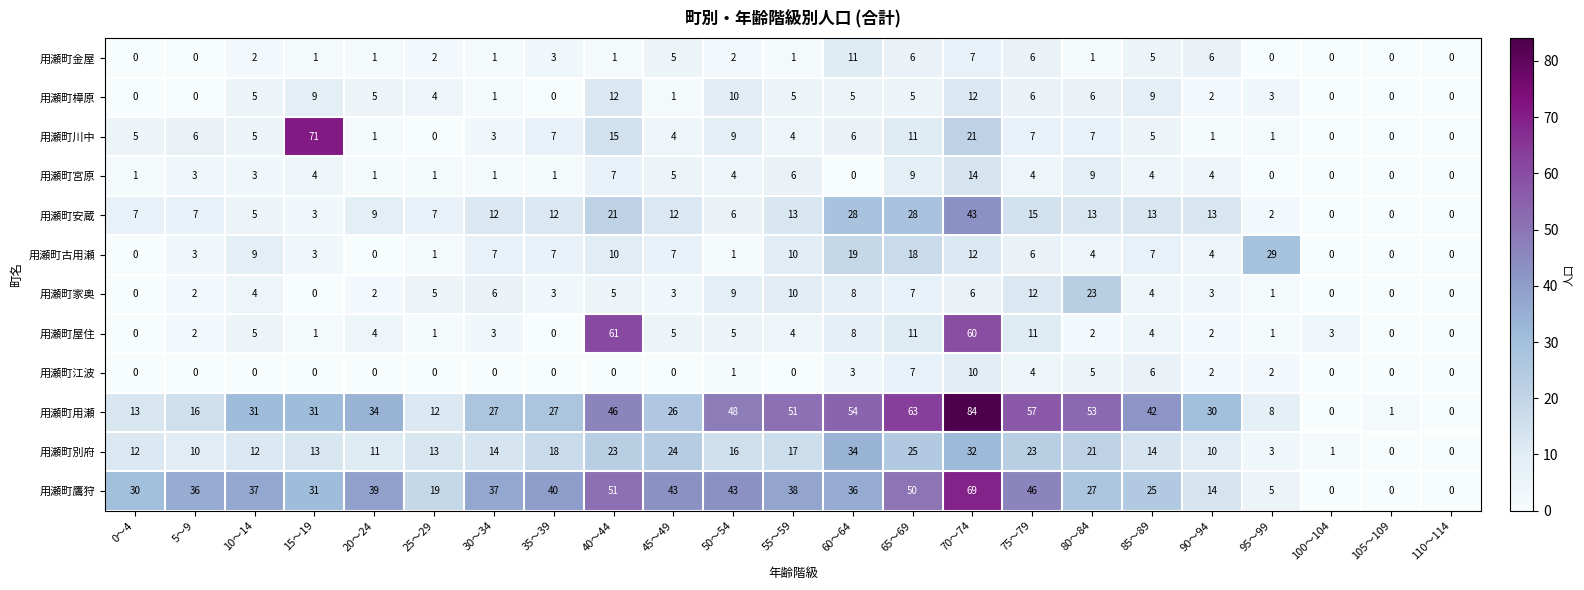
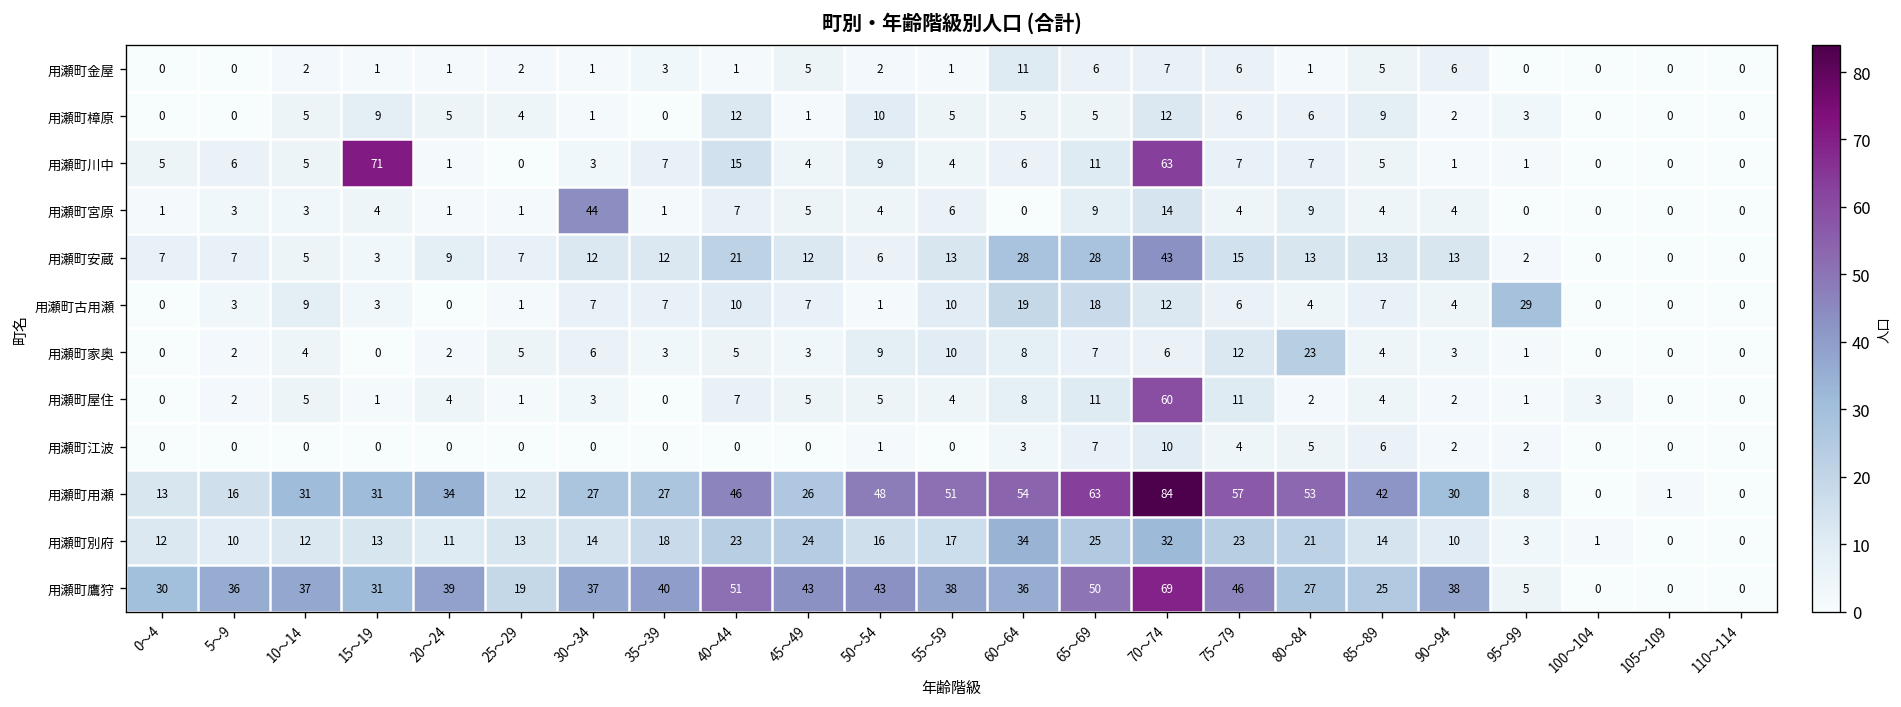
  {
    "用瀬町川中": {
      "0～4": 5,
      "5～9": 6,
      "10～14": 5,
      "15～19": 71,
      "20～24": 1,
      "25～29": 0,
      "30～34": 3,
      "35～39": 7,
      "40～44": 15,
      "45～49": 4,
      "50～54": 9,
      "55～59": 4,
      "60～64": 6,
      "65～69": 11,
-     "70～74": 21,
+     "70～74": 63,
      "75～79": 7,
      "80～84": 7,
      "85～89": 5,
      "90～94": 1,
      "95～99": 1,
      "100～104": 0,
      "105～109": 0,
      "110～114": 0
    },
    "用瀬町宮原": {
      "0～4": 1,
      "5～9": 3,
      "10～14": 3,
      "15～19": 4,
      "20～24": 1,
      "25～29": 1,
-     "30～34": 1,
+     "30～34": 44,
      "35～39": 1,
      "40～44": 7,
      "45～49": 5,
      "50～54": 4,
      "55～59": 6,
      "60～64": 0,
      "65～69": 9,
      "70～74": 14,
      "75～79": 4,
      "80～84": 9,
      "85～89": 4,
      "90～94": 4,
      "95～99": 0,
      "100～104": 0,
      "105～109": 0,
      "110～114": 0
    },
    "用瀬町屋住": {
      "0～4": 0,
      "5～9": 2,
      "10～14": 5,
      "15～19": 1,
      "20～24": 4,
      "25～29": 1,
      "30～34": 3,
      "35～39": 0,
-     "40～44": 61,
+     "40～44": 7,
      "45～49": 5,
      "50～54": 5,
      "55～59": 4,
      "60～64": 8,
      "65～69": 11,
      "70～74": 60,
      "75～79": 11,
      "80～84": 2,
      "85～89": 4,
      "90～94": 2,
      "95～99": 1,
      "100～104": 3,
      "105～109": 0,
      "110～114": 0
    },
    "用瀬町鷹狩": {
      "0～4": 30,
      "5～9": 36,
      "10～14": 37,
      "15～19": 31,
      "20～24": 39,
      "25～29": 19,
      "30～34": 37,
      "35～39": 40,
      "40～44": 51,
      "45～49": 43,
      "50～54": 43,
      "55～59": 38,
      "60～64": 36,
      "65～69": 50,
      "70～74": 69,
      "75～79": 46,
      "80～84": 27,
      "85～89": 25,
-     "90～94": 14,
+     "90～94": 38,
      "95～99": 5,
      "100～104": 0,
      "105～109": 0,
      "110～114": 0
    }
  }
